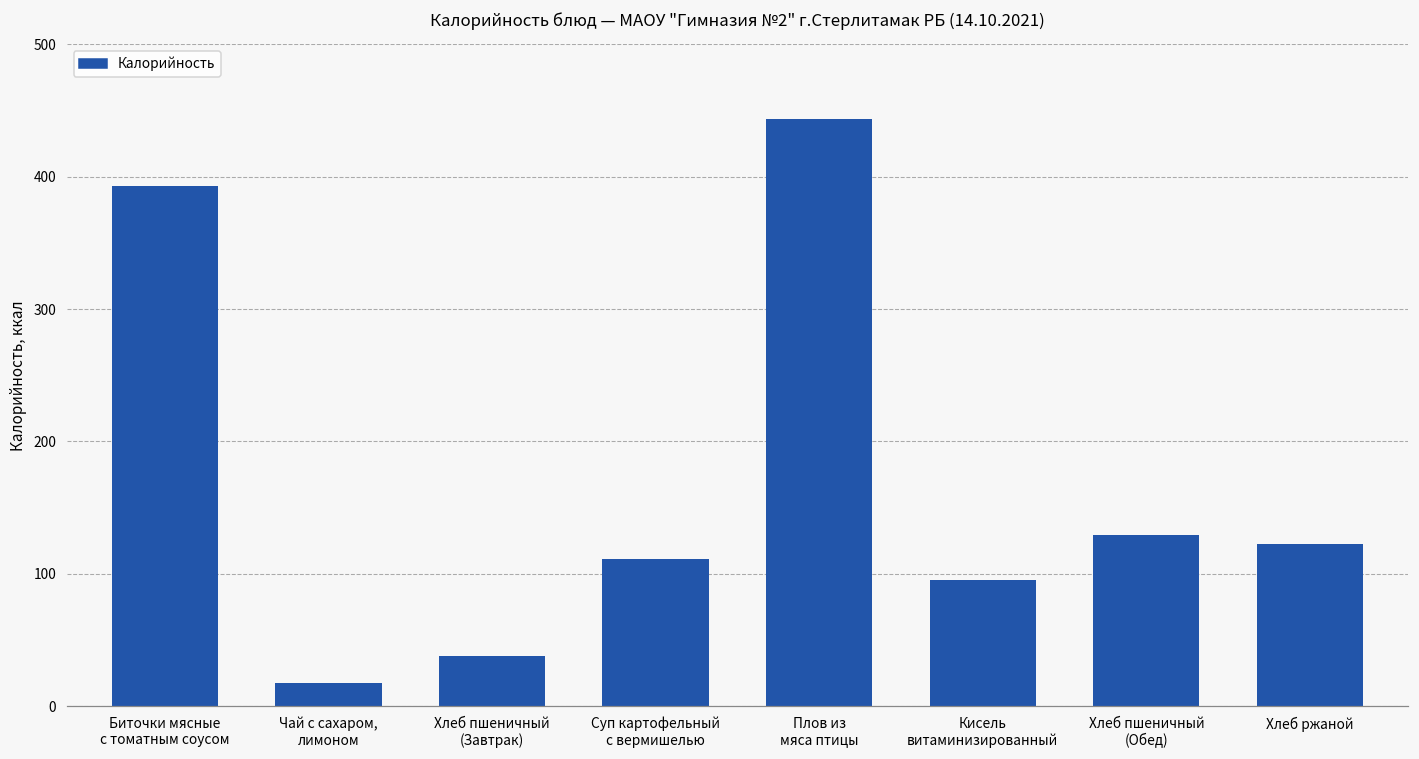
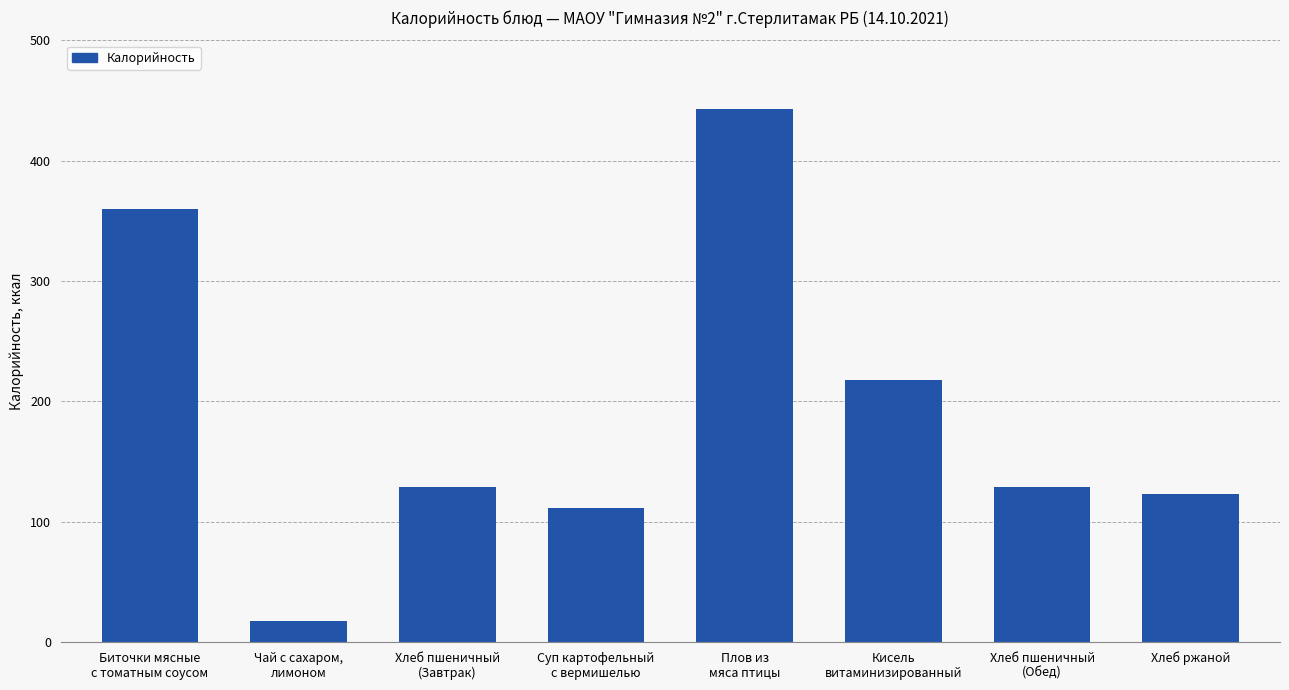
  {
-   "Биточки мясные с томатным соусом": 393,
+   "Биточки мясные с томатным соусом": 360,
    "Чай с сахаром, лимоном": 18,
-   "Хлеб пшеничный (Завтрак)": 38,
+   "Хлеб пшеничный (Завтрак)": 129,
    "Суп картофельный с вермишелью": 111,
    "Плов из мяса птицы": 443,
-   "Кисель витаминизированный": 95,
+   "Кисель витаминизированный": 217,
    "Хлеб пшеничный (Обед)": 129,
    "Хлеб ржаной": 123
  }
